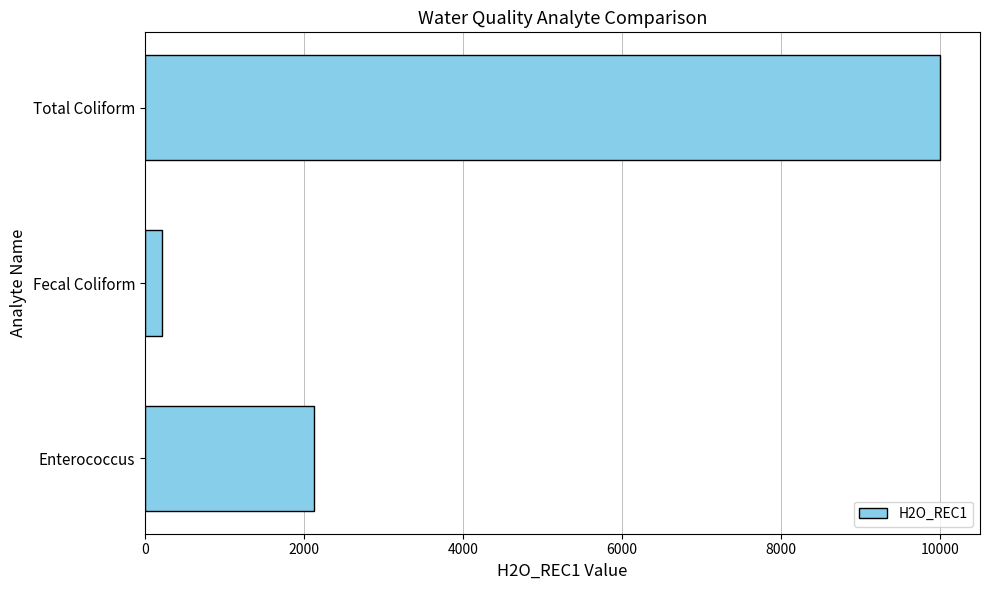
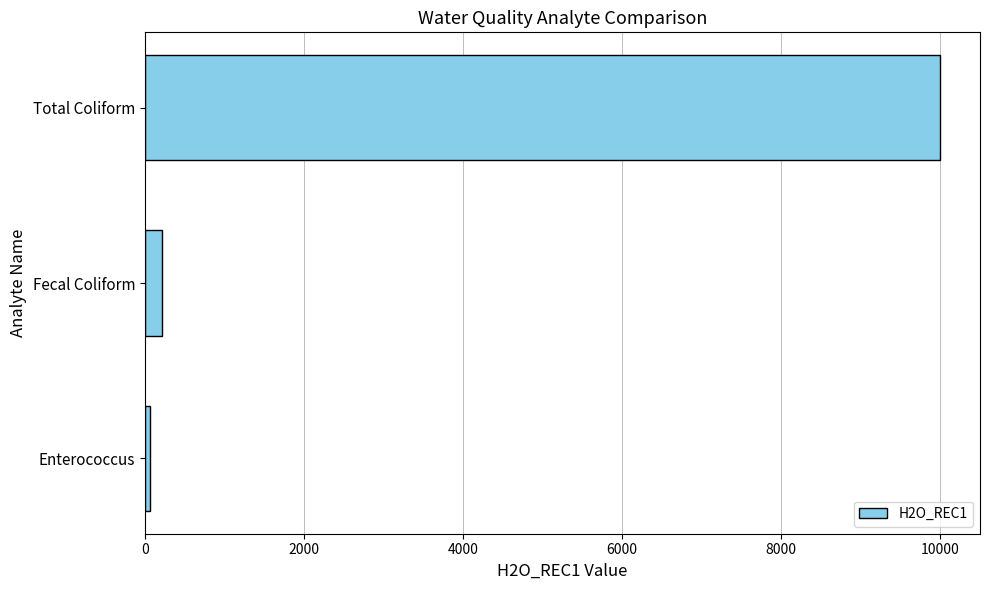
  {
    "Total Coliform": 10000,
    "Fecal Coliform": 200,
-   "Enterococcus": 2100
+   "Enterococcus": 100
  }
